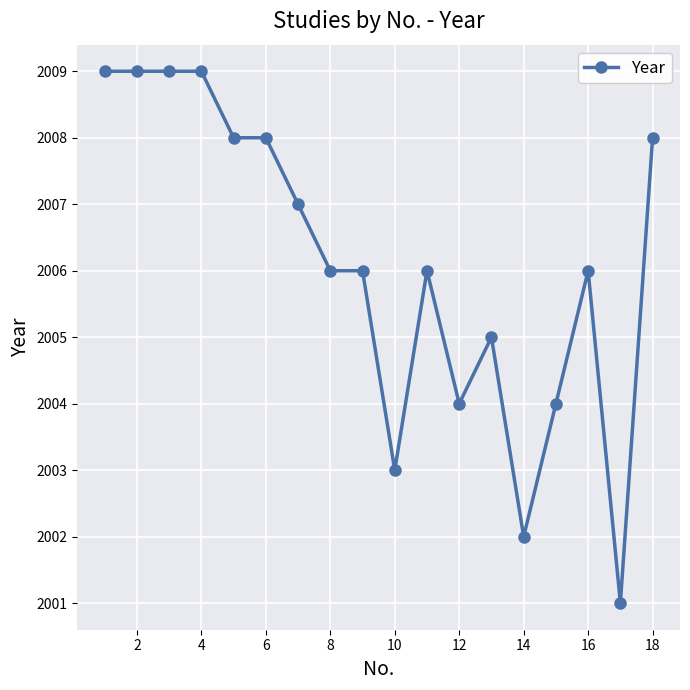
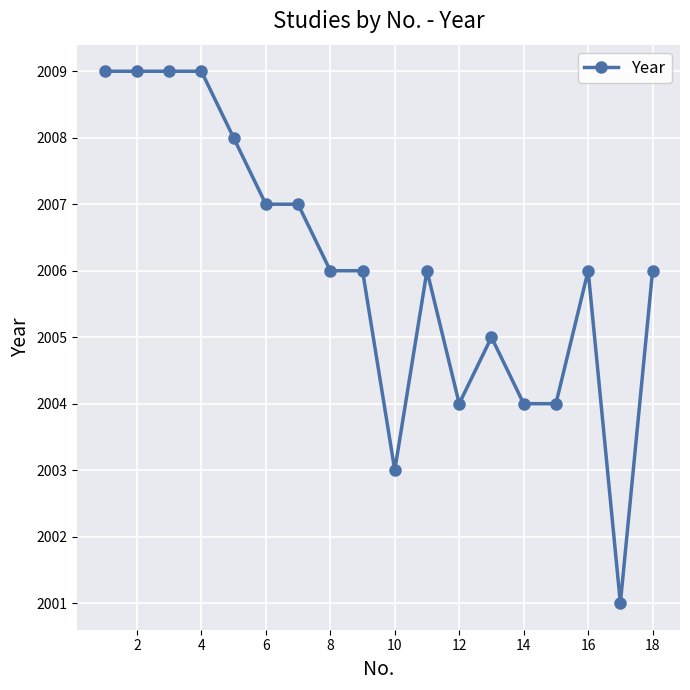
  {
    "2": 2009,
    "4": 2009,
-   "6": 2008,
+   "6": 2007,
    "8": 2006,
    "10": 2003,
    "12": 2004,
-   "14": 2002,
+   "14": 2004,
    "16": 2006,
-   "18": 2008
+   "18": 2006
  }
